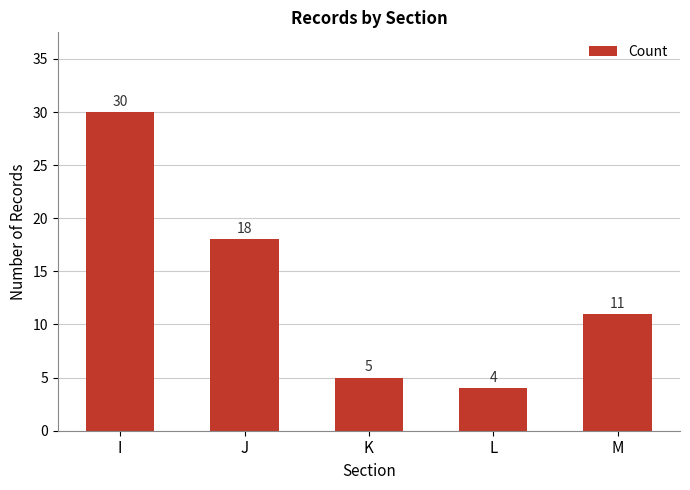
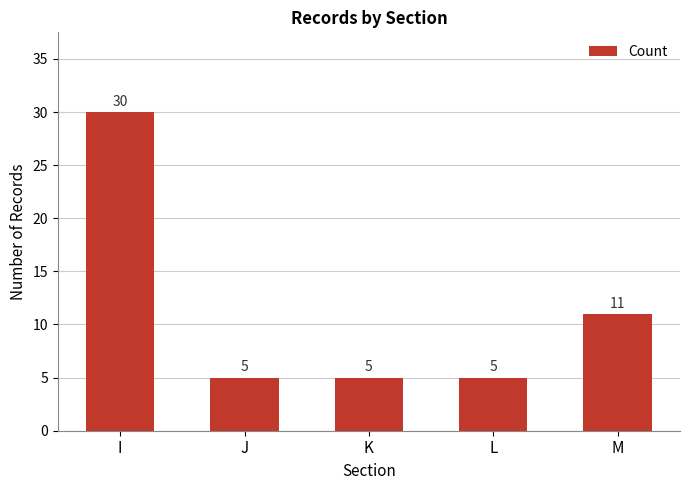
  {
    "I": 30,
-   "J": 18,
+   "J": 5,
    "K": 5,
-   "L": 4,
+   "L": 5,
    "M": 11
  }
